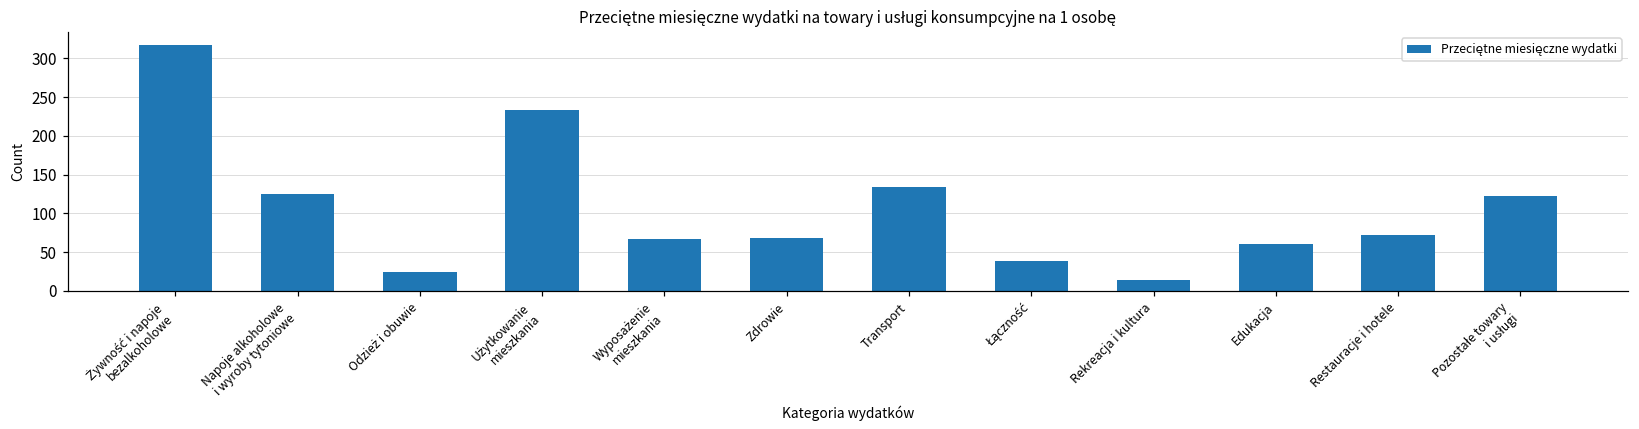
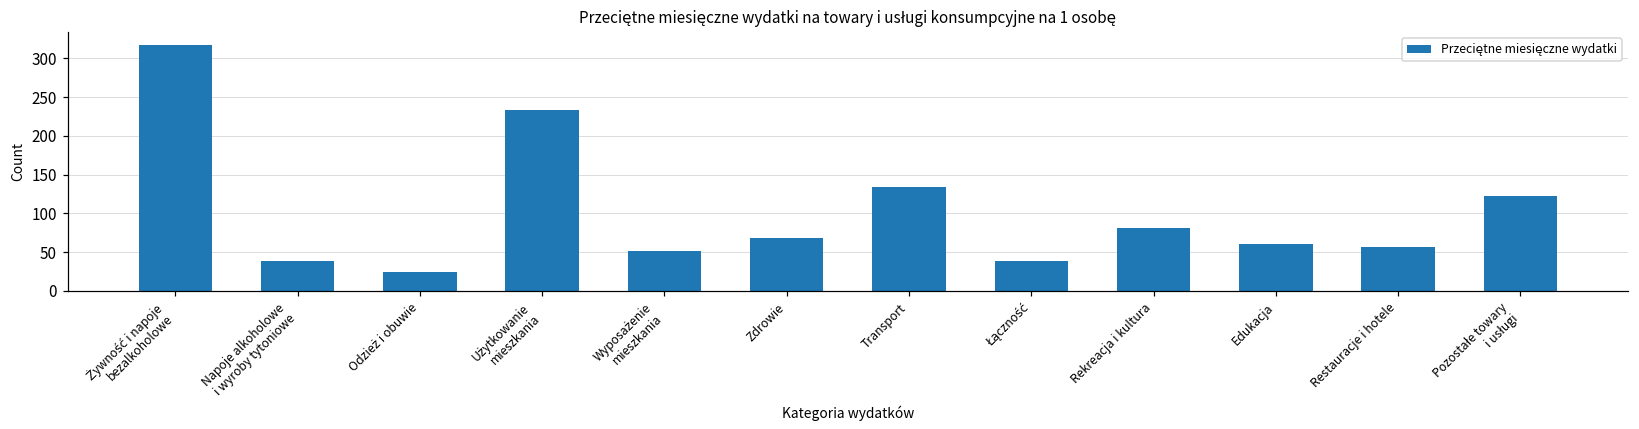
  {
    "Żywność i napoje bezalkoholowe": 320,
-   "Napoje alkoholowe i wyroby tytoniowe": 130,
+   "Napoje alkoholowe i wyroby tytoniowe": 40,
    "Odzież i obuwie": 20,
    "Użytkowanie mieszkania": 230,
-   "Wyposażenie mieszkania": 70,
+   "Wyposażenie mieszkania": 50,
    "Zdrowie": 70,
    "Transport": 130,
    "Łączność": 40,
-   "Rekreacja i kultura": 10,
+   "Rekreacja i kultura": 80,
    "Edukacja": 60,
-   "Restauracje i hotele": 70,
+   "Restauracje i hotele": 60,
    "Pozostałe towary i usługi": 120
  }
